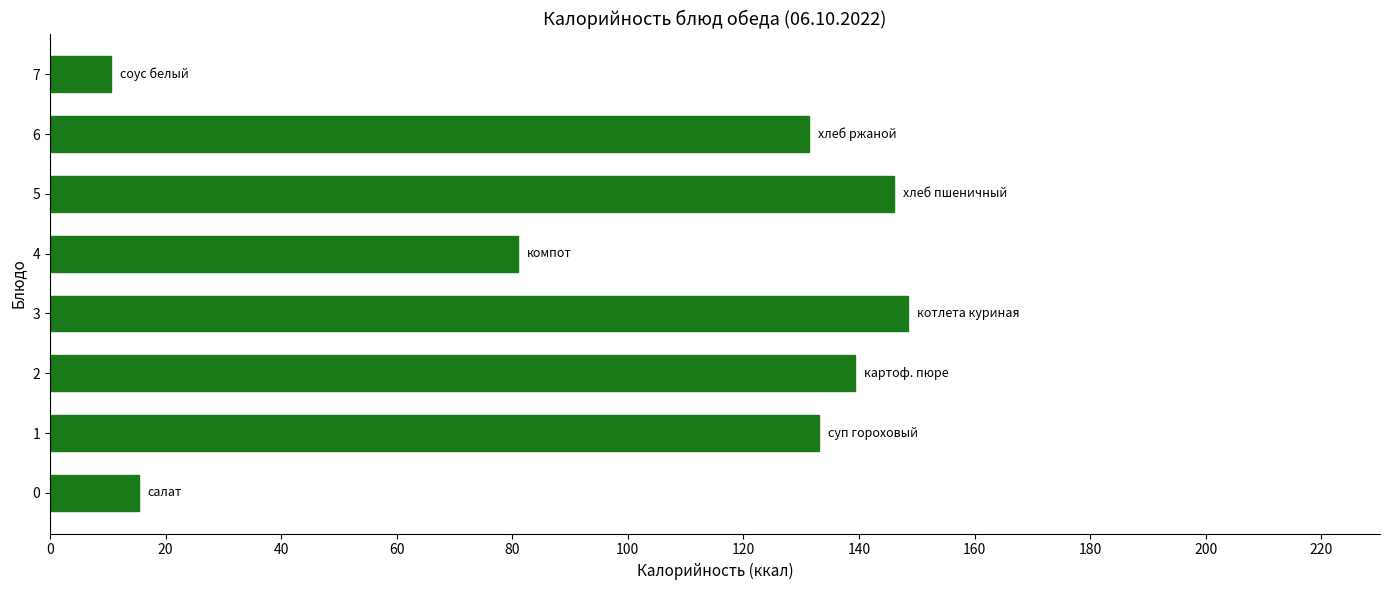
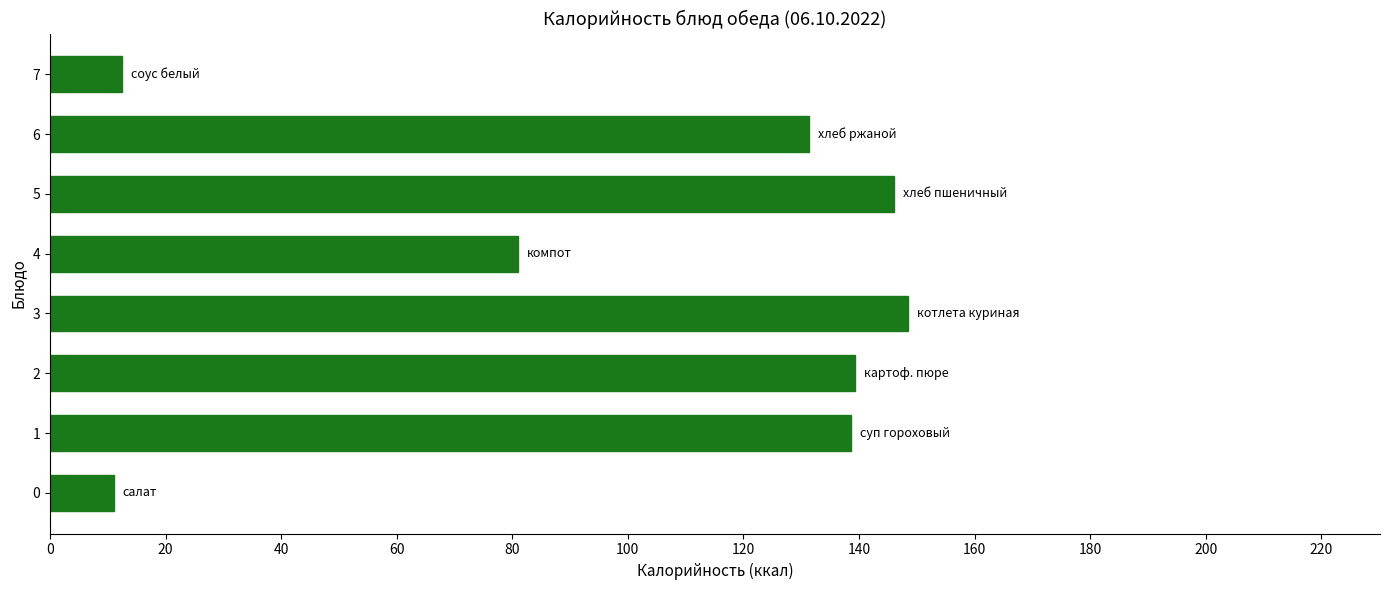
  {
-   "7": 11,
+   "7": 13,
    "6": 131,
    "5": 146,
    "4": 81,
    "3": 149,
    "2": 139,
-   "1": 133,
-   "0": 15
+   "1": 139,
+   "0": 11
  }
